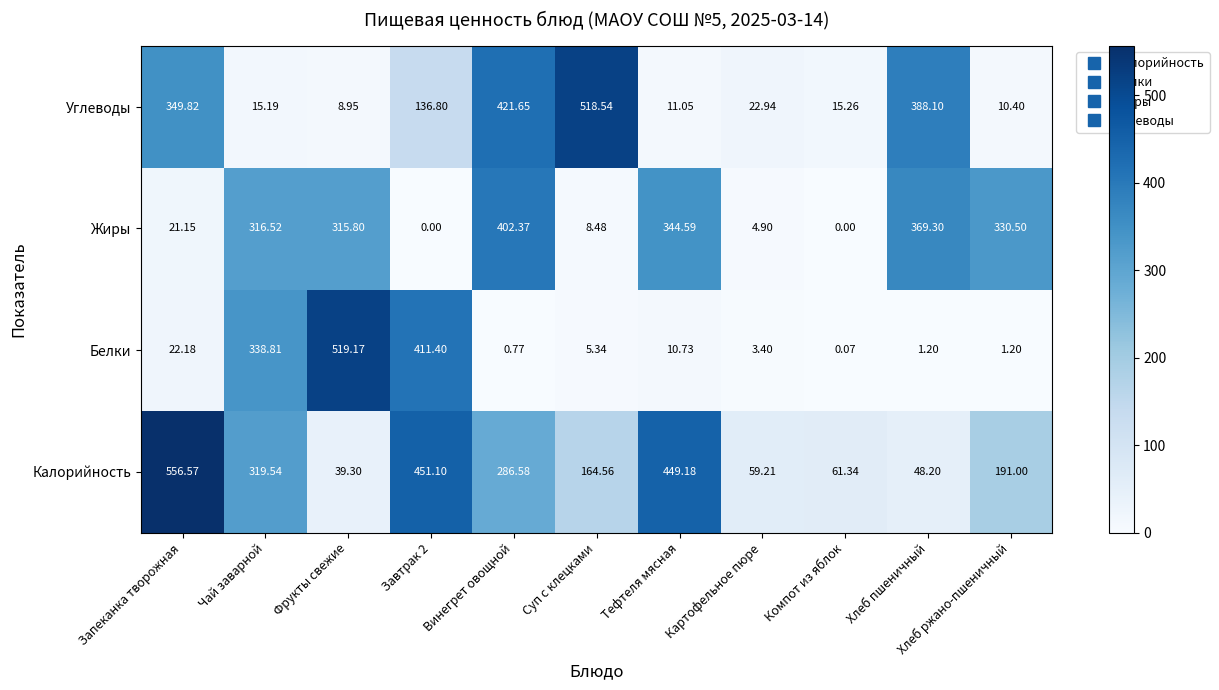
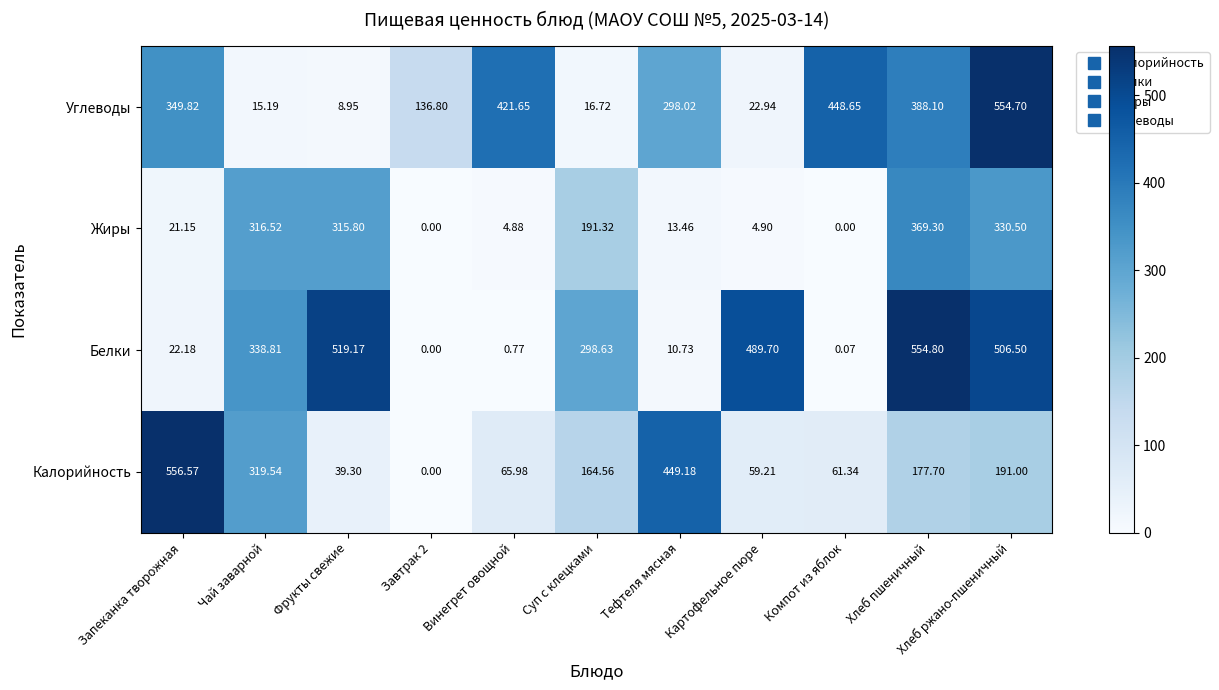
  {
    "Углеводы": {
      "Запеканка творожная": 349.82,
      "Чай заварной": 15.19,
      "Фрукты свежие": 8.95,
      "Завтрак 2": 136.80,
      "Винегрет овощной": 421.65,
-     "Суп с клецками": 518.54,
-     "Тефтеля мясная": 11.05,
+     "Суп с клецками": 16.72,
+     "Тефтеля мясная": 298.02,
      "Картофельное пюре": 22.94,
-     "Компот из яблок": 15.26,
+     "Компот из яблок": 448.65,
      "Хлеб пшеничный": 388.10,
-     "Хлеб ржано-пшеничный": 10.40
+     "Хлеб ржано-пшеничный": 554.70
    },
    "Жиры": {
      "Запеканка творожная": 21.15,
      "Чай заварной": 316.52,
      "Фрукты свежие": 315.80,
      "Завтрак 2": 0.00,
-     "Винегрет овощной": 402.37,
-     "Суп с клецками": 8.48,
-     "Тефтеля мясная": 344.59,
+     "Винегрет овощной": 4.88,
+     "Суп с клецками": 191.32,
+     "Тефтеля мясная": 13.46,
      "Картофельное пюре": 4.90,
      "Компот из яблок": 0.00,
      "Хлеб пшеничный": 369.30,
      "Хлеб ржано-пшеничный": 330.50
    },
    "Белки": {
      "Запеканка творожная": 22.18,
      "Чай заварной": 338.81,
      "Фрукты свежие": 519.17,
-     "Завтрак 2": 411.40,
+     "Завтрак 2": 0.00,
      "Винегрет овощной": 0.77,
-     "Суп с клецками": 5.34,
+     "Суп с клецками": 298.63,
      "Тефтеля мясная": 10.73,
-     "Картофельное пюре": 3.40,
+     "Картофельное пюре": 489.70,
      "Компот из яблок": 0.07,
-     "Хлеб пшеничный": 1.20,
-     "Хлеб ржано-пшеничный": 1.20
+     "Хлеб пшеничный": 554.80,
+     "Хлеб ржано-пшеничный": 506.50
    },
    "Калорийность": {
      "Запеканка творожная": 556.57,
      "Чай заварной": 319.54,
      "Фрукты свежие": 39.30,
-     "Завтрак 2": 451.10,
-     "Винегрет овощной": 286.58,
+     "Завтрак 2": 0.00,
+     "Винегрет овощной": 65.98,
      "Суп с клецками": 164.56,
      "Тефтеля мясная": 449.18,
      "Картофельное пюре": 59.21,
      "Компот из яблок": 61.34,
-     "Хлеб пшеничный": 48.20,
+     "Хлеб пшеничный": 177.70,
      "Хлеб ржано-пшеничный": 191.00
    }
  }
